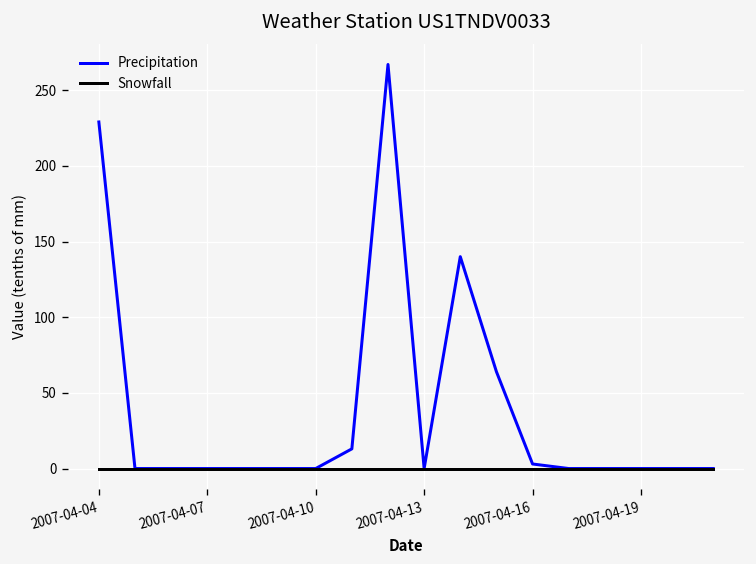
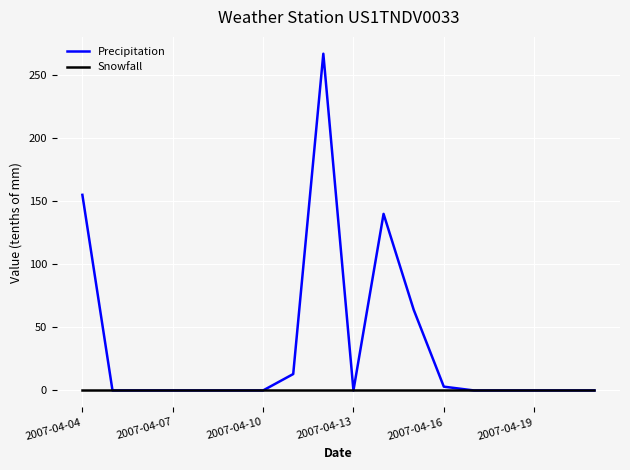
  {
    "Precipitation": {
-     "2007-04-04": 229,
+     "2007-04-04": 155,
      "2007-04-16": 3
    },
    "Snowfall": {
      "2007-04-04": 0,
      "2007-04-16": 0
    }
  }
